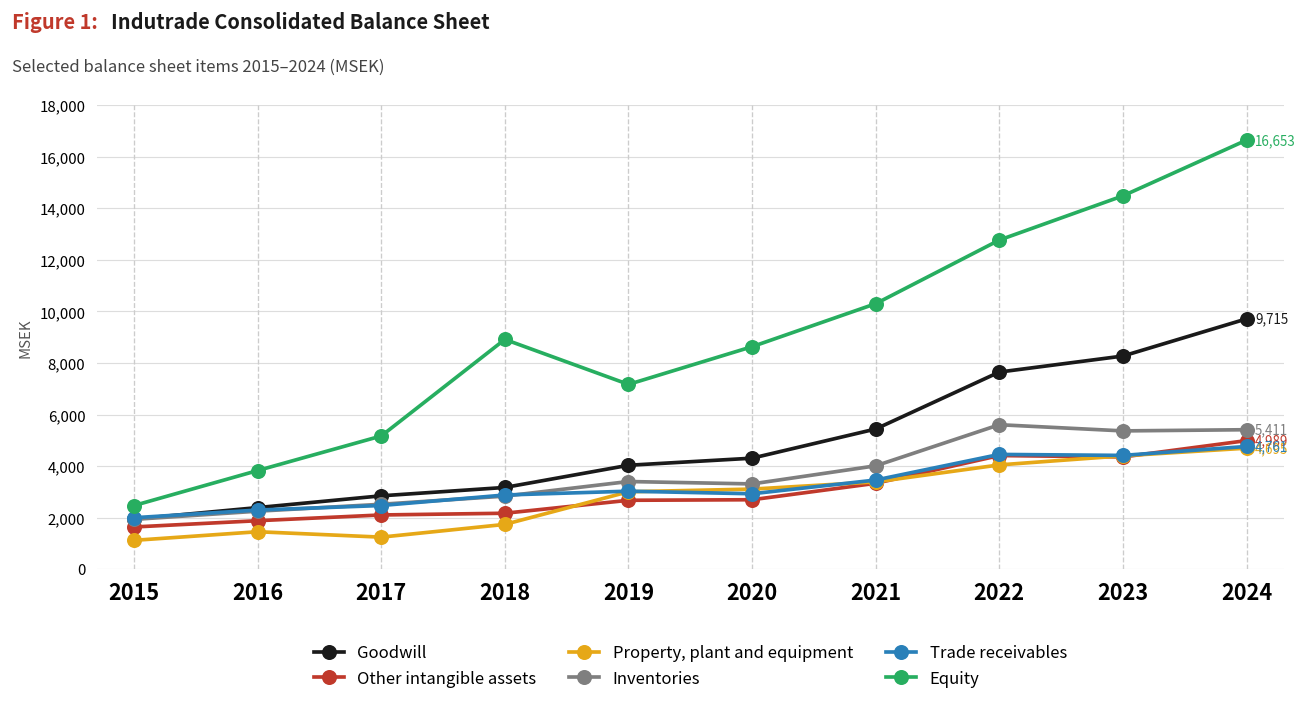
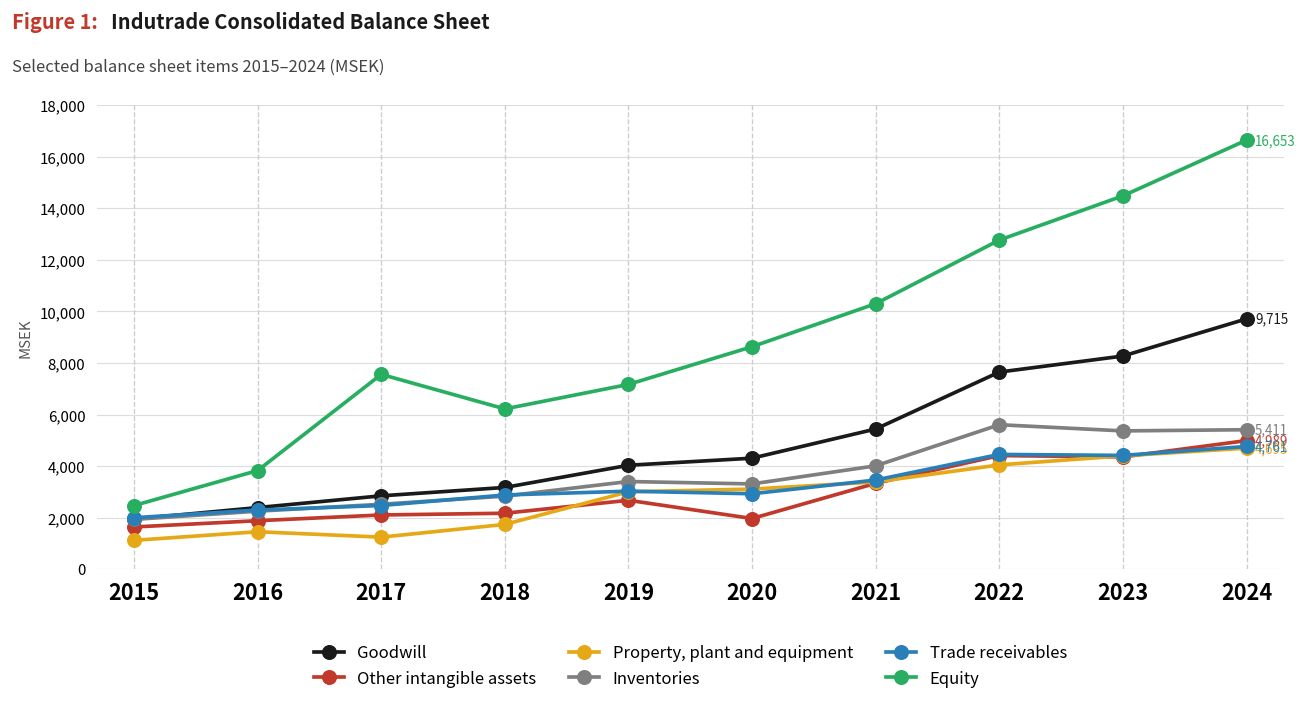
  {
    "Goodwill": {
      "2024": "9,715"
    },
    "Other intangible assets": {
      "2015": "1,600",
      "2016": "1,900",
      "2017": "2,100",
      "2018": "2,200",
      "2019": "2,700",
-     "2020": "2,700"
+     "2020": "2,000"
    },
    "Property, plant and equipment": {
      "2015": "1,100",
      "2016": "1,500",
      "2017": "1,200",
      "2018": "1,700",
      "2020": "3,100",
      "2022": "4,000"
    },
    "Inventories": {
      "2024": "5,411"
    },
    "Trade receivables": {
      "2020": "2,900"
    },
    "Equity": {
      "2015": "2,500",
      "2016": "3,800",
-     "2017": "5,200",
-     "2018": "8,900",
+     "2017": "7,600",
+     "2018": "6,200",
      "2019": "7,200",
      "2020": "8,600",
      "2021": "10,300",
      "2022": "12,800",
      "2023": "14,500"
    }
  }
